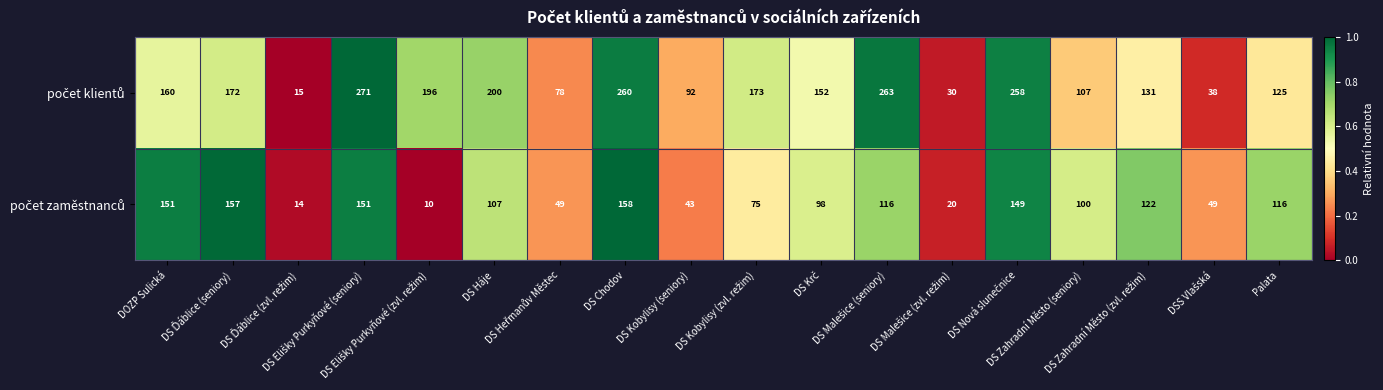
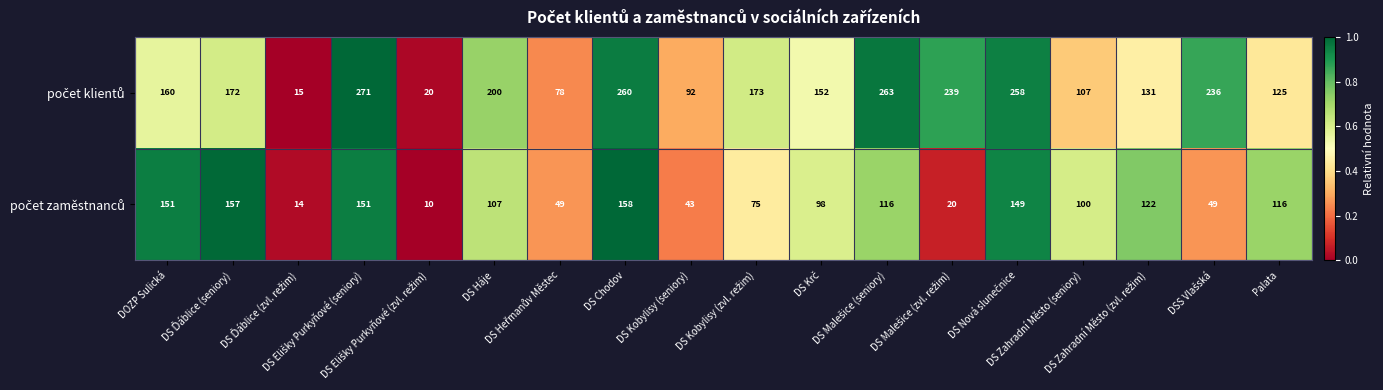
  {
    "počet klientů": {
      "DOZP Sulická": 160,
      "DS Ďáblice (seniory)": 172,
      "DS Ďáblice (zvl. režim)": 15,
      "DS Elišky Purkyňové (seniory)": 271,
-     "DS Elišky Purkyňové (zvl. režim)": 196,
+     "DS Elišky Purkyňové (zvl. režim)": 20,
      "DS Háje": 200,
      "DS Heřmanův Městec": 78,
      "DS Chodov": 260,
      "DS Kobylisy (seniory)": 92,
      "DS Kobylisy (zvl. režim)": 173,
      "DS Krč": 152,
      "DS Malešice (seniory)": 263,
-     "DS Malešice (zvl. režim)": 30,
+     "DS Malešice (zvl. režim)": 239,
      "DS Nová slunečnice": 258,
      "DS Zahradní Město (seniory)": 107,
      "DS Zahradní Město (zvl. režim)": 131,
-     "DSS Vlašská": 38,
+     "DSS Vlašská": 236,
      "Palata": 125
    },
    "počet zaměstnanců": {
      "DOZP Sulická": 151,
      "DS Ďáblice (seniory)": 157,
      "DS Ďáblice (zvl. režim)": 14,
      "DS Elišky Purkyňové (seniory)": 151,
      "DS Elišky Purkyňové (zvl. režim)": 10,
      "DS Háje": 107,
      "DS Heřmanův Městec": 49,
      "DS Chodov": 158,
      "DS Kobylisy (seniory)": 43,
      "DS Kobylisy (zvl. režim)": 75,
      "DS Krč": 98,
      "DS Malešice (seniory)": 116,
      "DS Malešice (zvl. režim)": 20,
      "DS Nová slunečnice": 149,
      "DS Zahradní Město (seniory)": 100,
      "DS Zahradní Město (zvl. režim)": 122,
      "DSS Vlašská": 49,
      "Palata": 116
    }
  }
